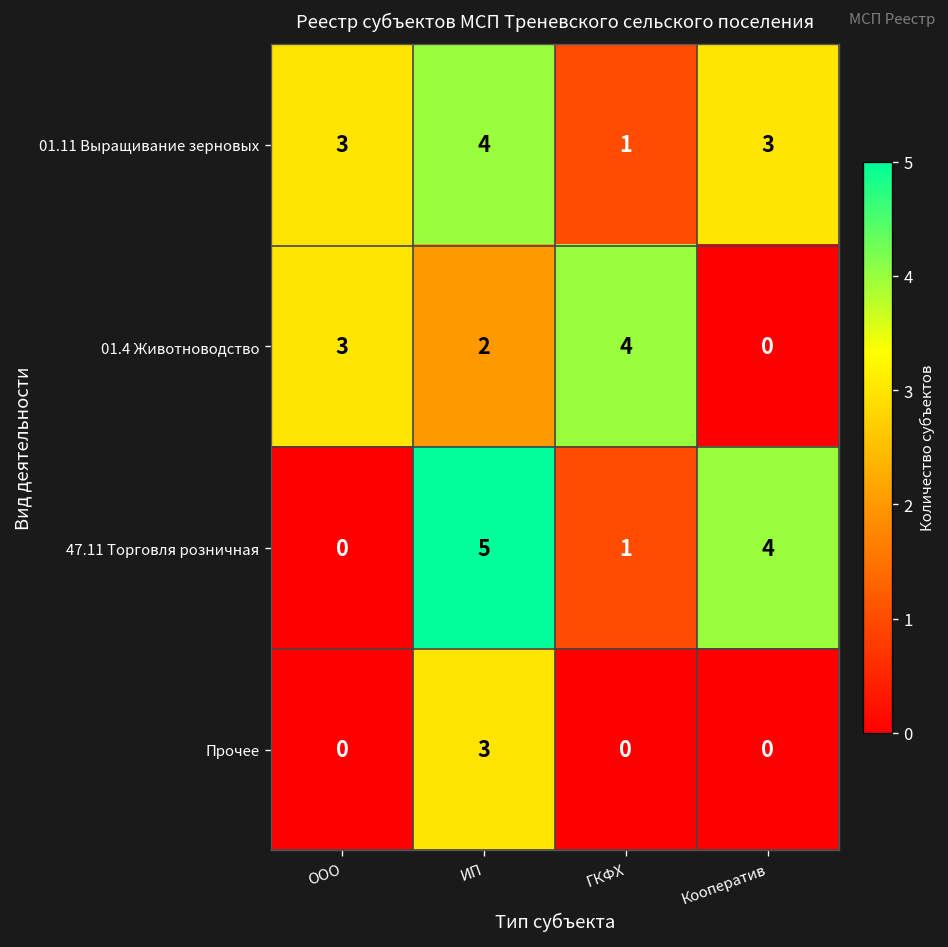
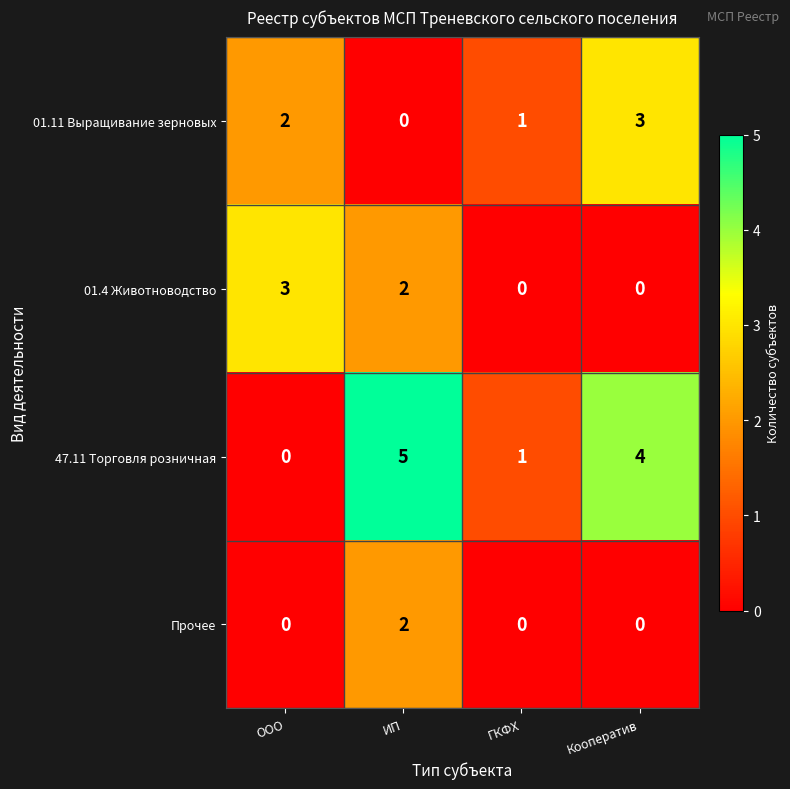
  {
    "01.11 Выращивание зерновых": {
-     "ООО": 3,
-     "ИП": 4,
+     "ООО": 2,
+     "ИП": 0,
      "ГКФХ": 1,
      "Кооператив": 3
    },
    "01.4 Животноводство": {
      "ООО": 3,
      "ИП": 2,
-     "ГКФХ": 4,
+     "ГКФХ": 0,
      "Кооператив": 0
    },
    "47.11 Торговля розничная": {
      "ООО": 0,
      "ИП": 5,
      "ГКФХ": 1,
      "Кооператив": 4
    },
    "Прочее": {
      "ООО": 0,
-     "ИП": 3,
+     "ИП": 2,
      "ГКФХ": 0,
      "Кооператив": 0
    }
  }
